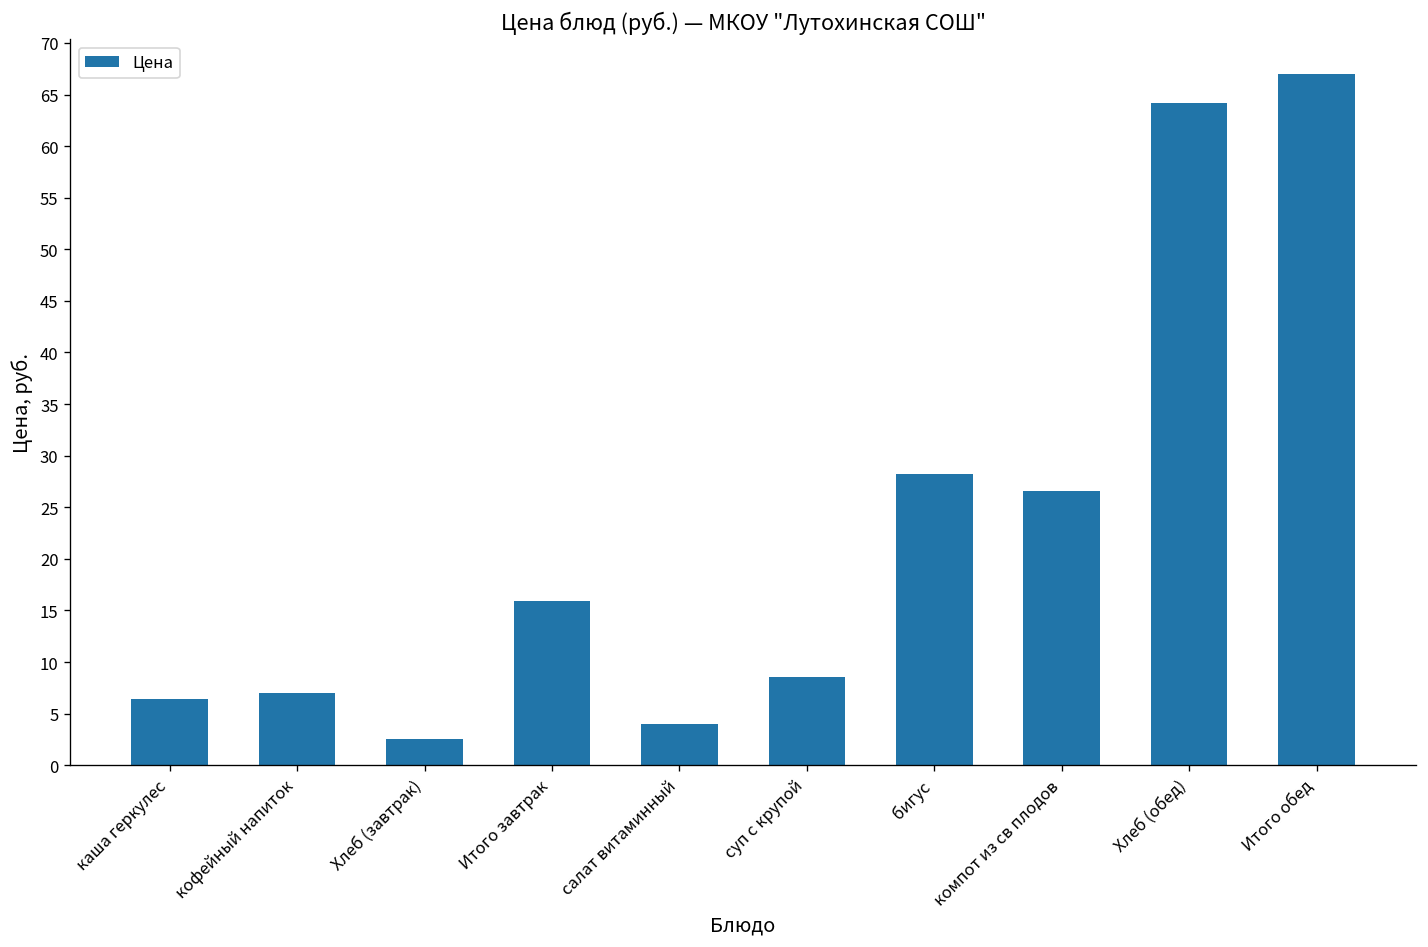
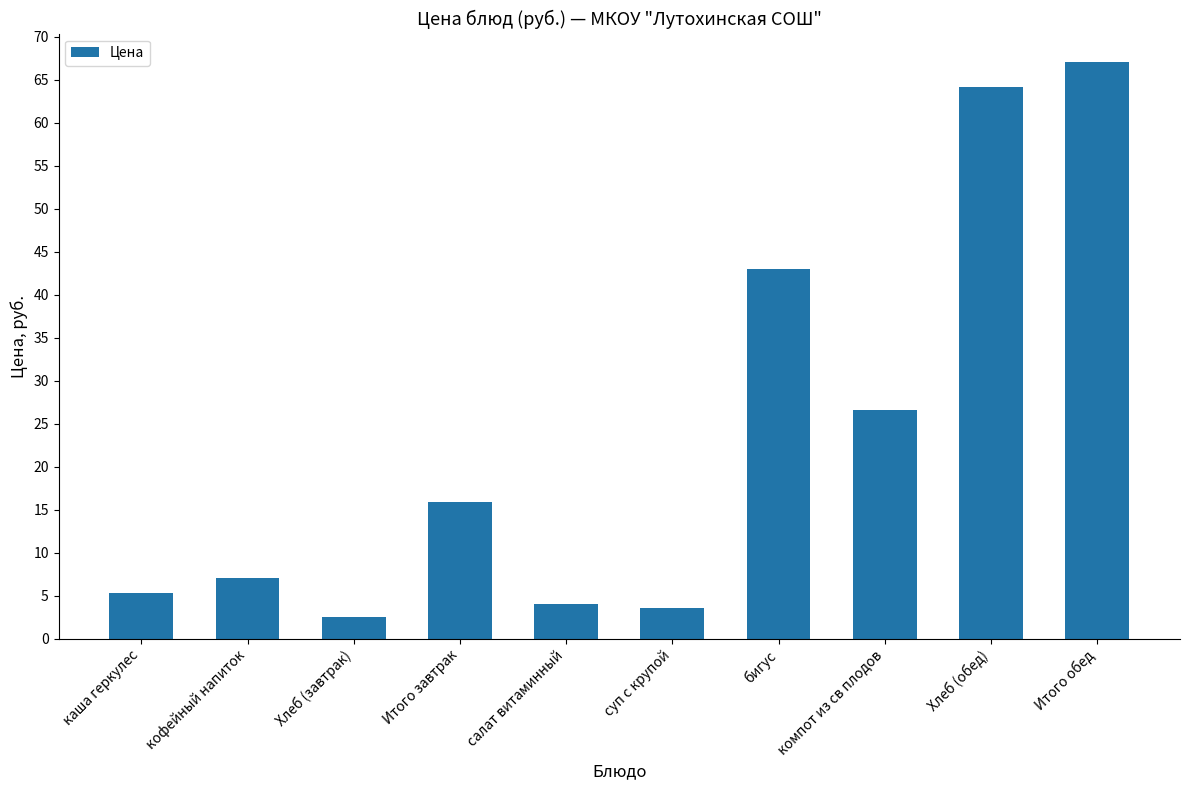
  {
-   "каша геркулес": 6,
+   "каша геркулес": 5,
    "кофейный напиток": 7,
    "Хлеб (завтрак)": 3,
    "Итого завтрак": 16,
    "салат витаминный": 4,
-   "суп с крупой": 9,
-   "бигус": 28,
+   "суп с крупой": 4,
+   "бигус": 43,
    "компот из св плодов": 27,
    "Хлеб (обед)": 64,
    "Итого обед": 67
  }
